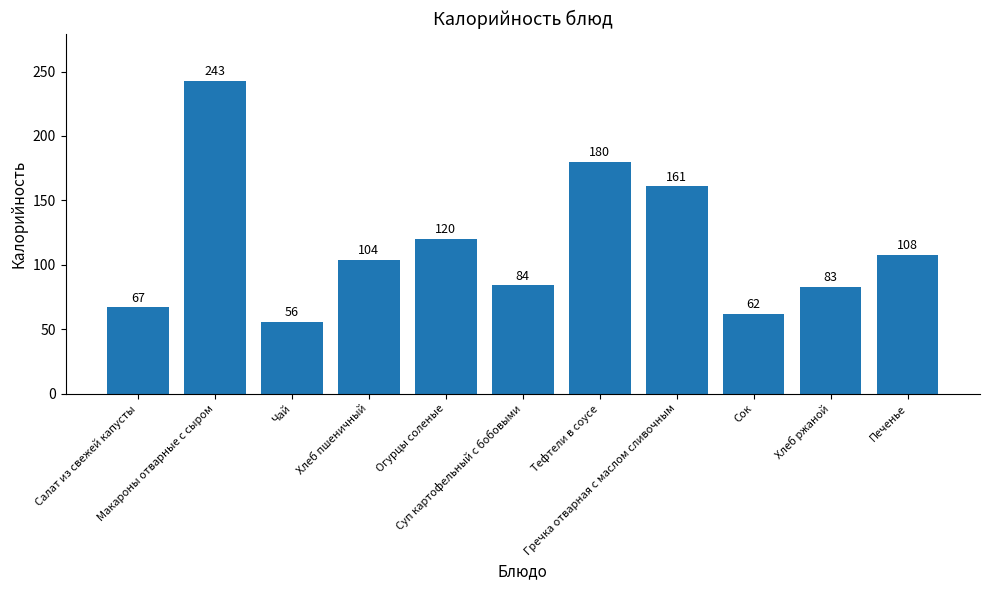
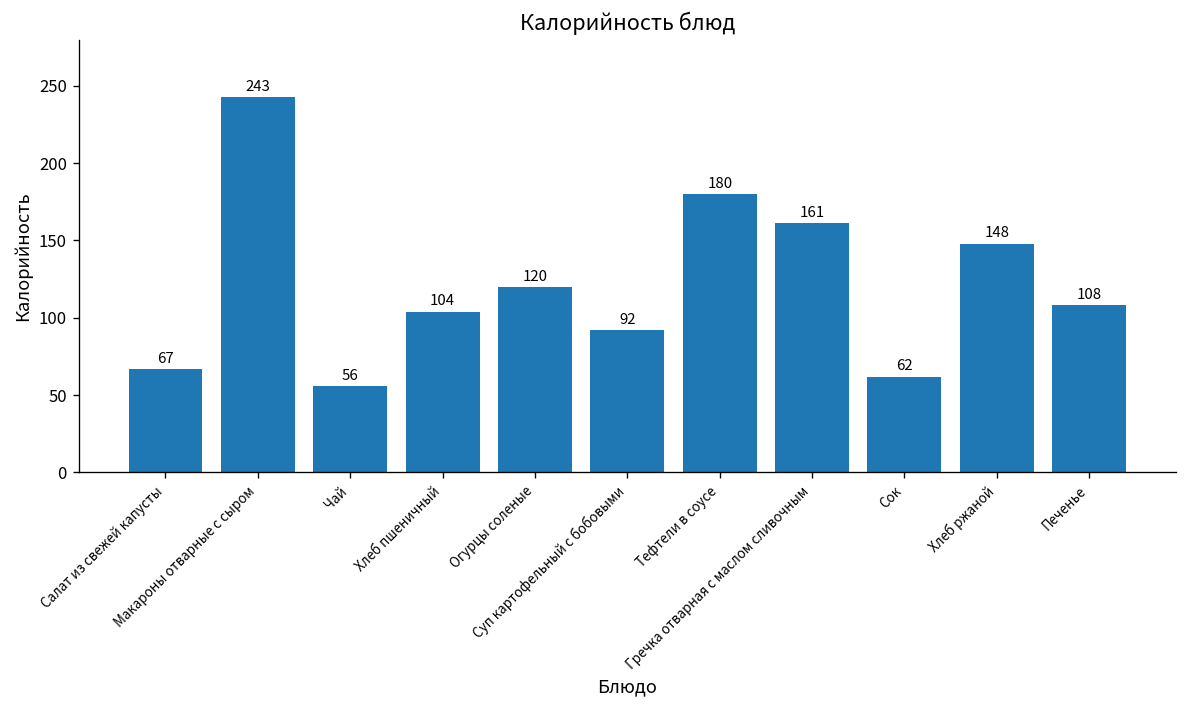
  {
    "Салат из свежей капусты": 67,
    "Макароны отварные с сыром": 243,
    "Чай": 56,
    "Хлеб пшеничный": 104,
    "Огурцы соленые": 120,
-   "Суп картофельный с бобовыми": 84,
+   "Суп картофельный с бобовыми": 92,
    "Тефтели в соусе": 180,
    "Гречка отварная с маслом сливочным": 161,
    "Сок": 62,
-   "Хлеб ржаной": 83,
+   "Хлеб ржаной": 148,
    "Печенье": 108
  }
